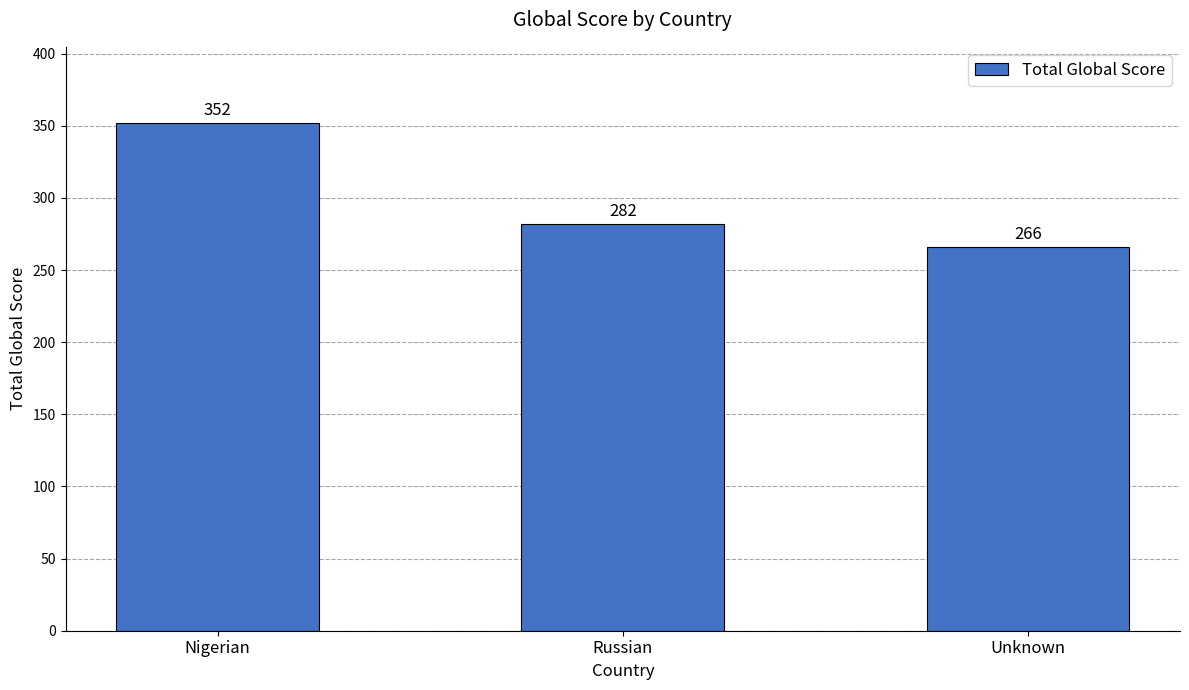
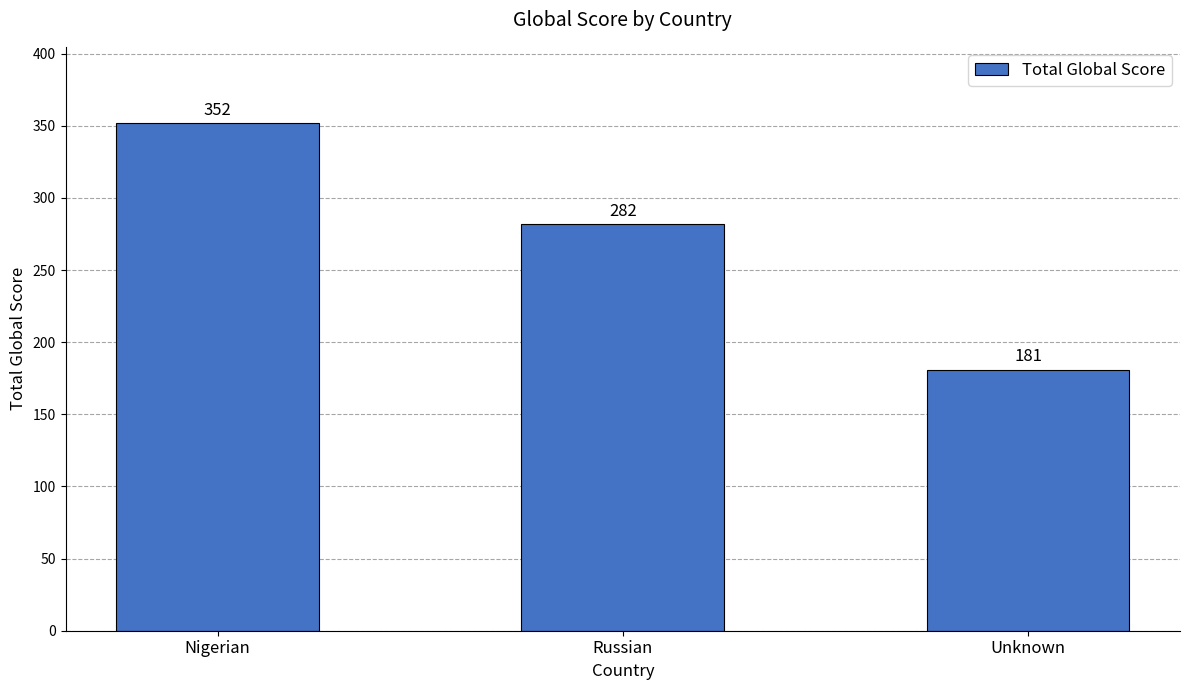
  {
    "Nigerian": 352,
    "Russian": 282,
-   "Unknown": 266
+   "Unknown": 181
  }
